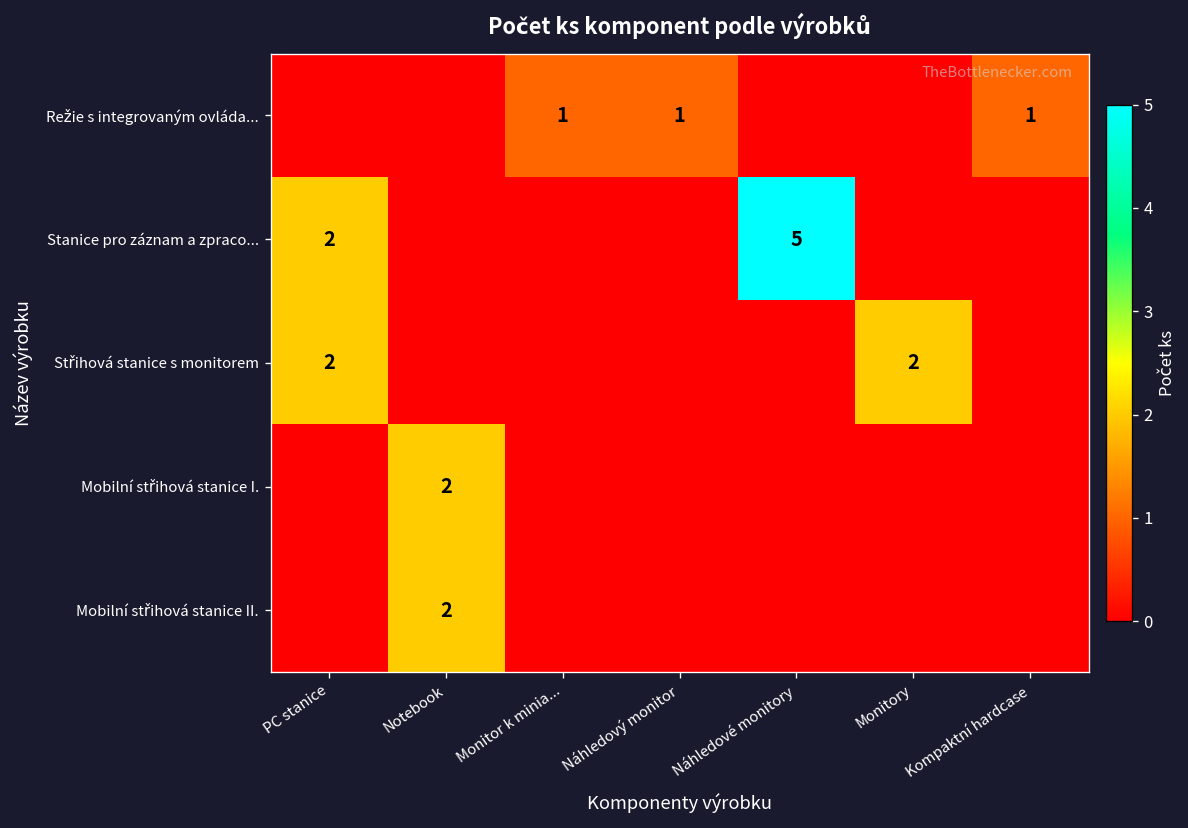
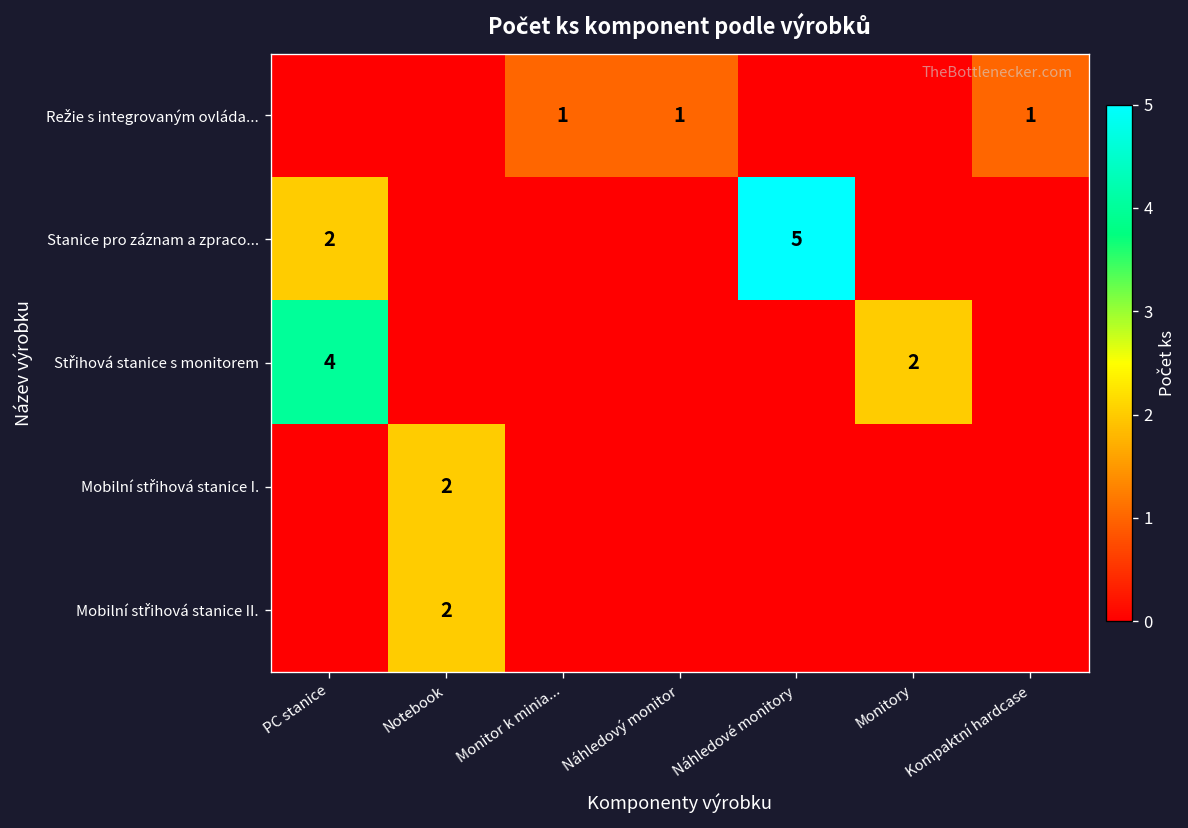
  {
    "Režie s integrovaným ovláda...": {
      "Monitor k minia...": 1,
      "Náhledový monitor": 1
    },
    "Stanice pro záznam a zpraco...": {
      "PC stanice": 2,
      "Náhledové monitory": 5
    },
    "Střihová stanice s monitorem": {
-     "PC stanice": 2,
+     "PC stanice": 4,
      "Monitory": 2
    },
    "Mobilní střihová stanice I.": {
      "Notebook": 2
    },
    "Mobilní střihová stanice II.": {
      "Notebook": 2
    }
  }
